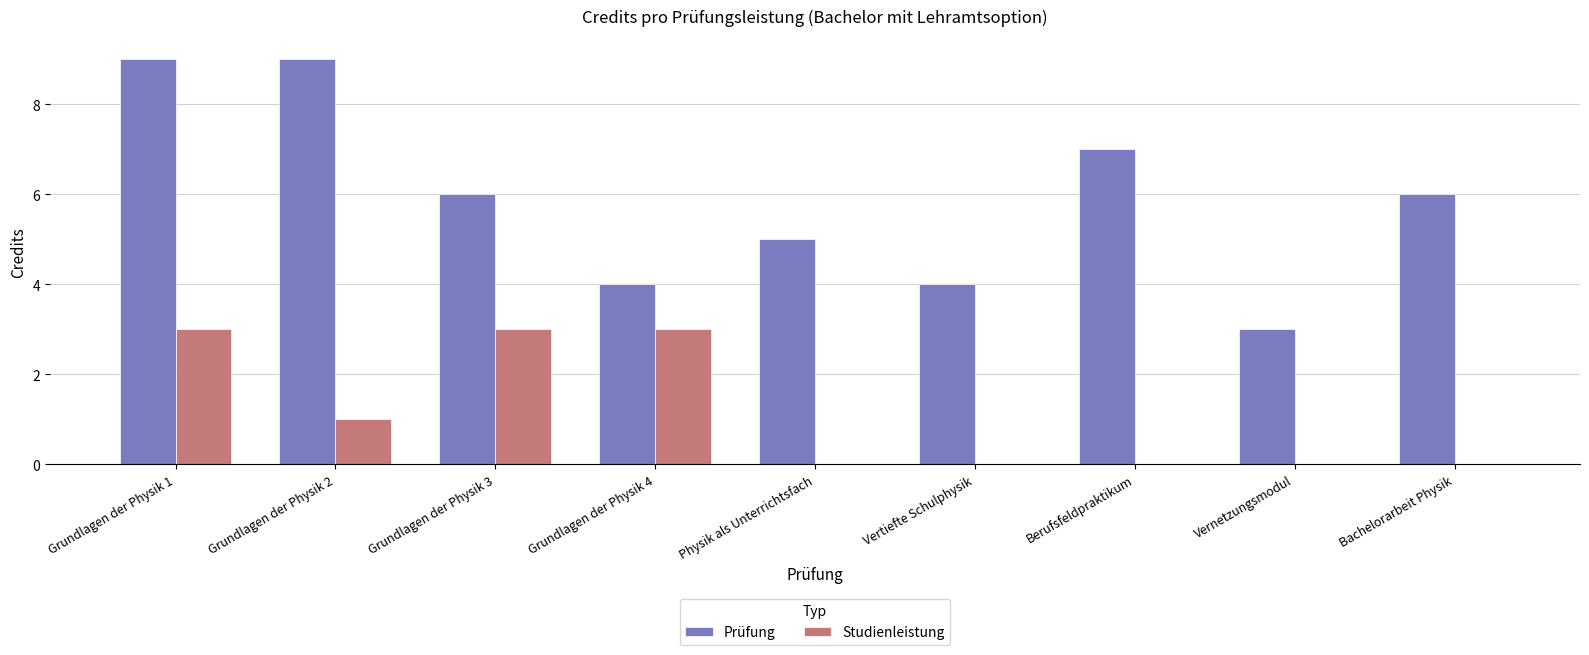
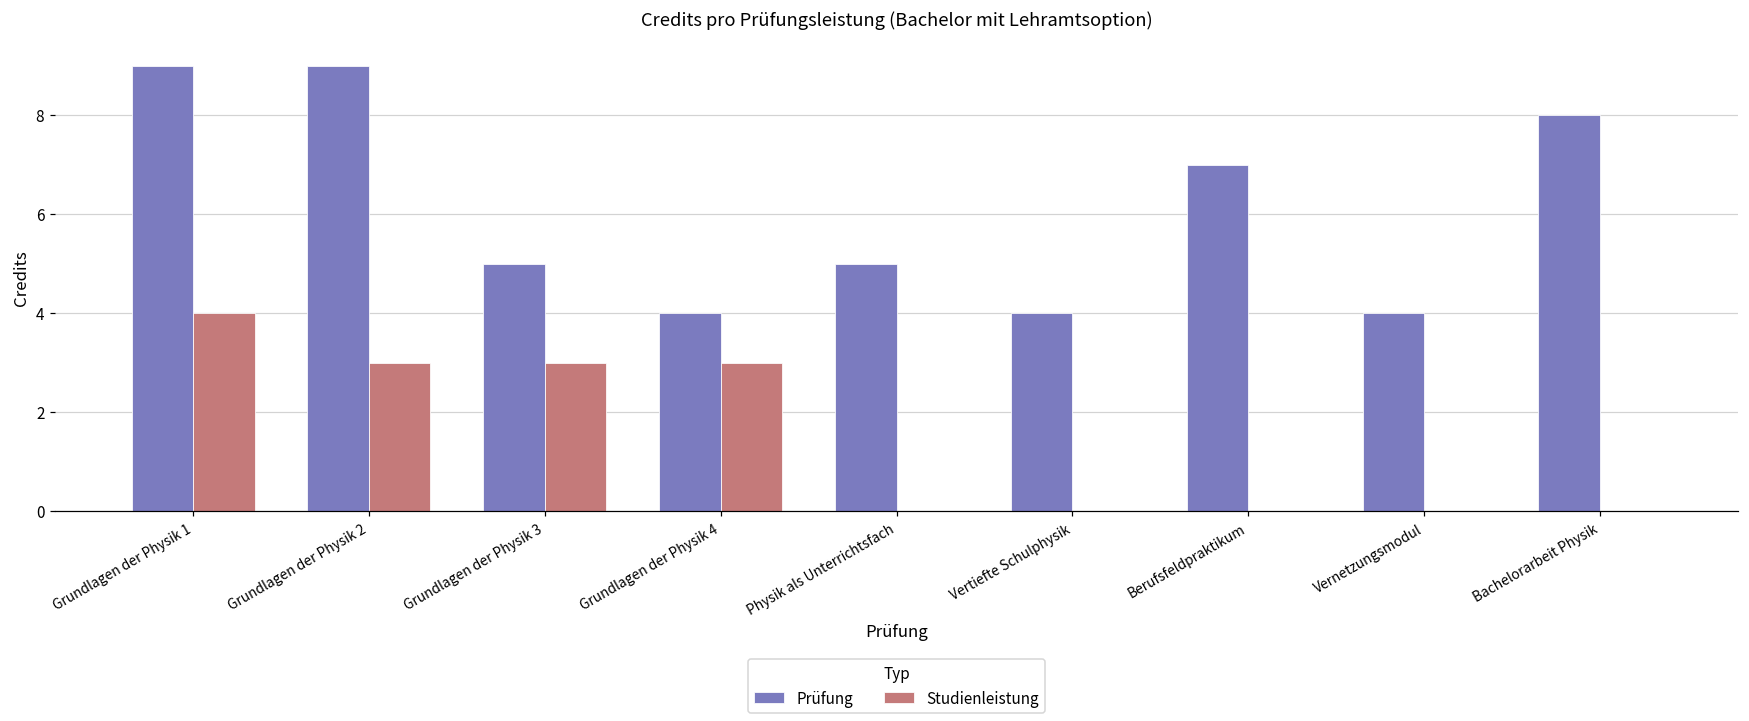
  {
    "Prüfung": {
      "Grundlagen der Physik 1": 9,
      "Grundlagen der Physik 2": 9,
-     "Grundlagen der Physik 3": 6,
+     "Grundlagen der Physik 3": 5,
      "Grundlagen der Physik 4": 4,
      "Physik als Unterrichtsfach": 5,
      "Vertiefte Schulphysik": 4,
      "Berufsfeldpraktikum": 7,
-     "Vernetzungsmodul": 3,
-     "Bachelorarbeit Physik": 6
+     "Vernetzungsmodul": 4,
+     "Bachelorarbeit Physik": 8
    },
    "Studienleistung": {
-     "Grundlagen der Physik 1": 3,
-     "Grundlagen der Physik 2": 1,
+     "Grundlagen der Physik 1": 4,
+     "Grundlagen der Physik 2": 3,
      "Grundlagen der Physik 3": 3,
      "Grundlagen der Physik 4": 3,
      "Physik als Unterrichtsfach": 0,
      "Vertiefte Schulphysik": 0,
      "Berufsfeldpraktikum": 0,
      "Vernetzungsmodul": 0,
      "Bachelorarbeit Physik": 0
    }
  }
